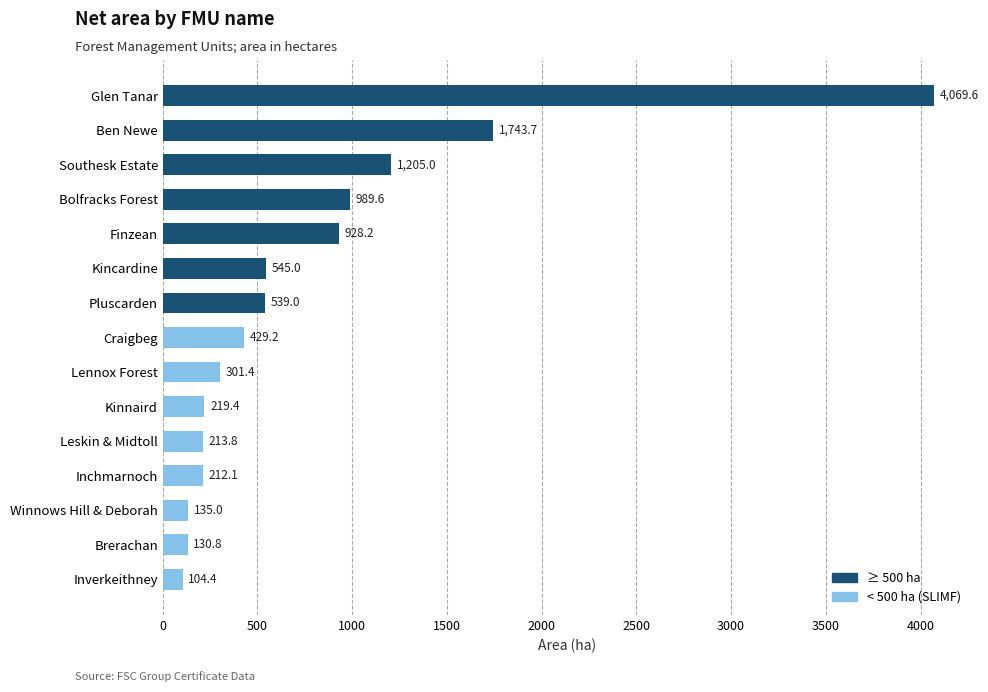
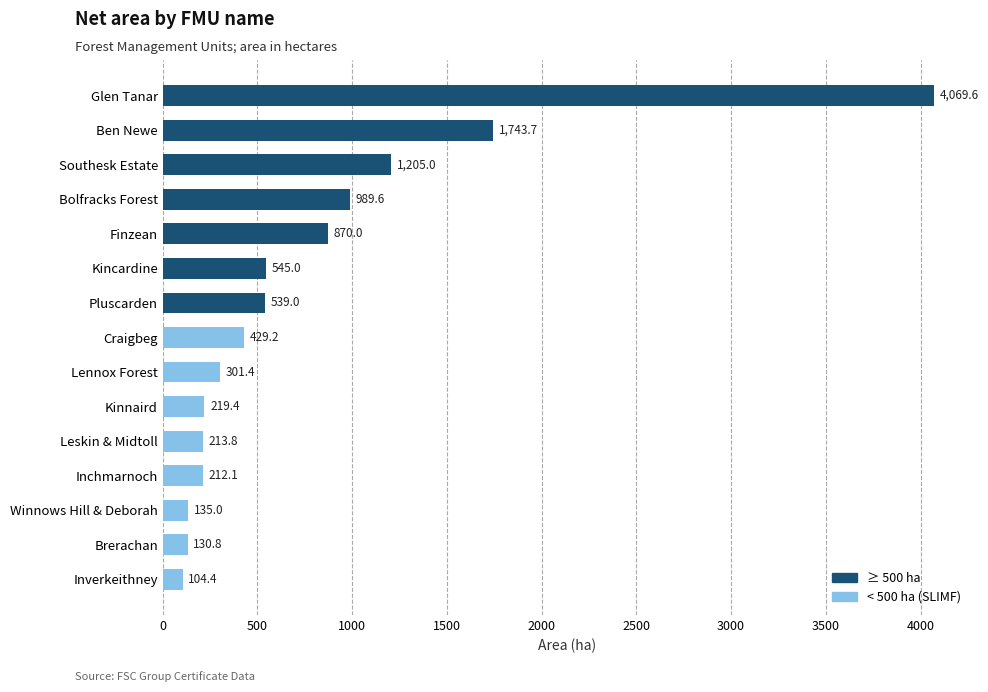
  {
    "Glen Tanar": "4,069.6",
    "Ben Newe": "1,743.7",
    "Southesk Estate": "1,205.0",
    "Bolfracks Forest": "989.6",
-   "Finzean": "928.2",
+   "Finzean": "870.0",
    "Kincardine": "545.0",
    "Pluscarden": "539.0",
    "Craigbeg": "429.2",
    "Lennox Forest": "301.4",
    "Kinnaird": "219.4",
    "Leskin & Midtoll": "213.8",
    "Inchmarnoch": "212.1",
    "Winnows Hill & Deborah": "135.0",
    "Brerachan": "130.8",
    "Inverkeithney": "104.4"
  }
